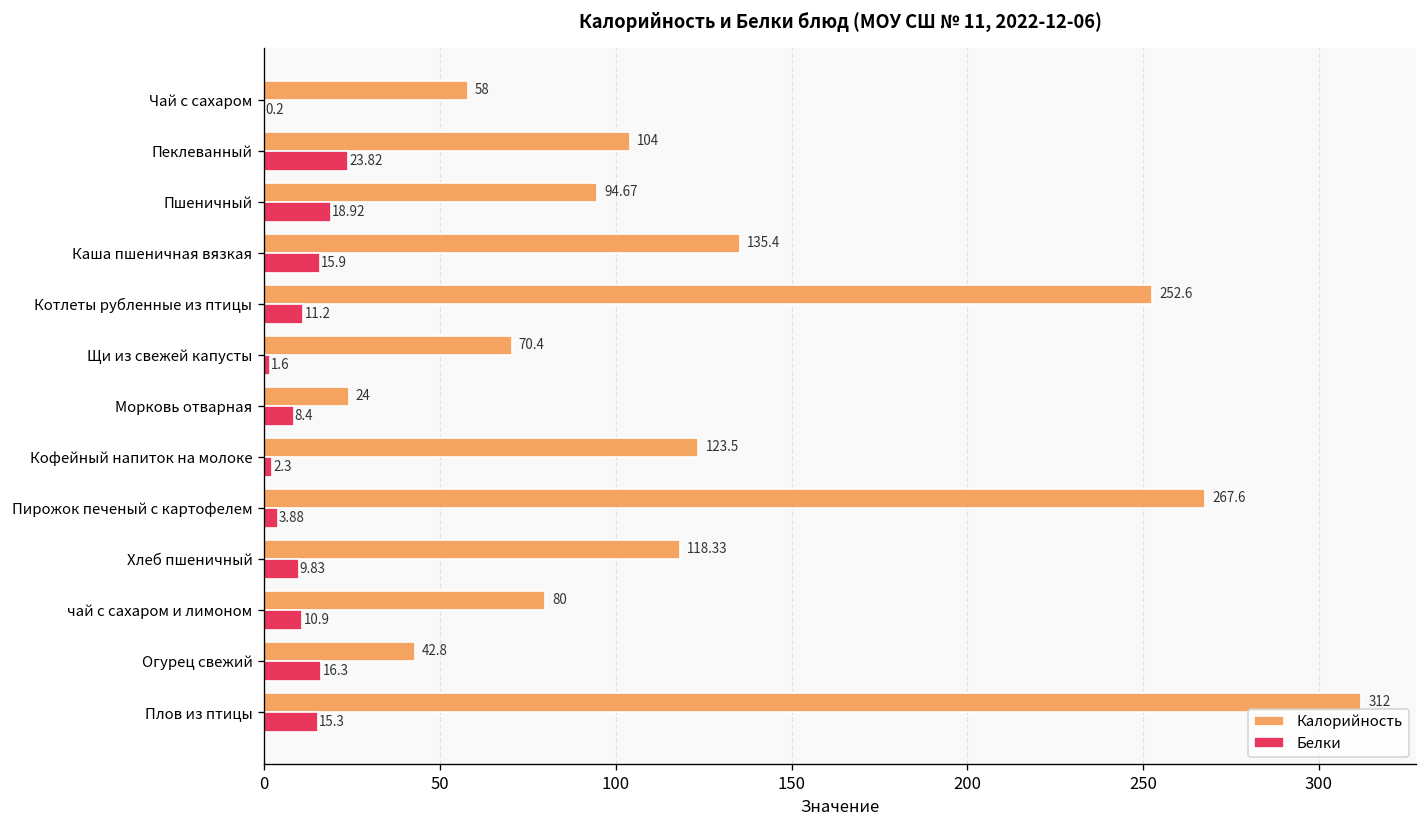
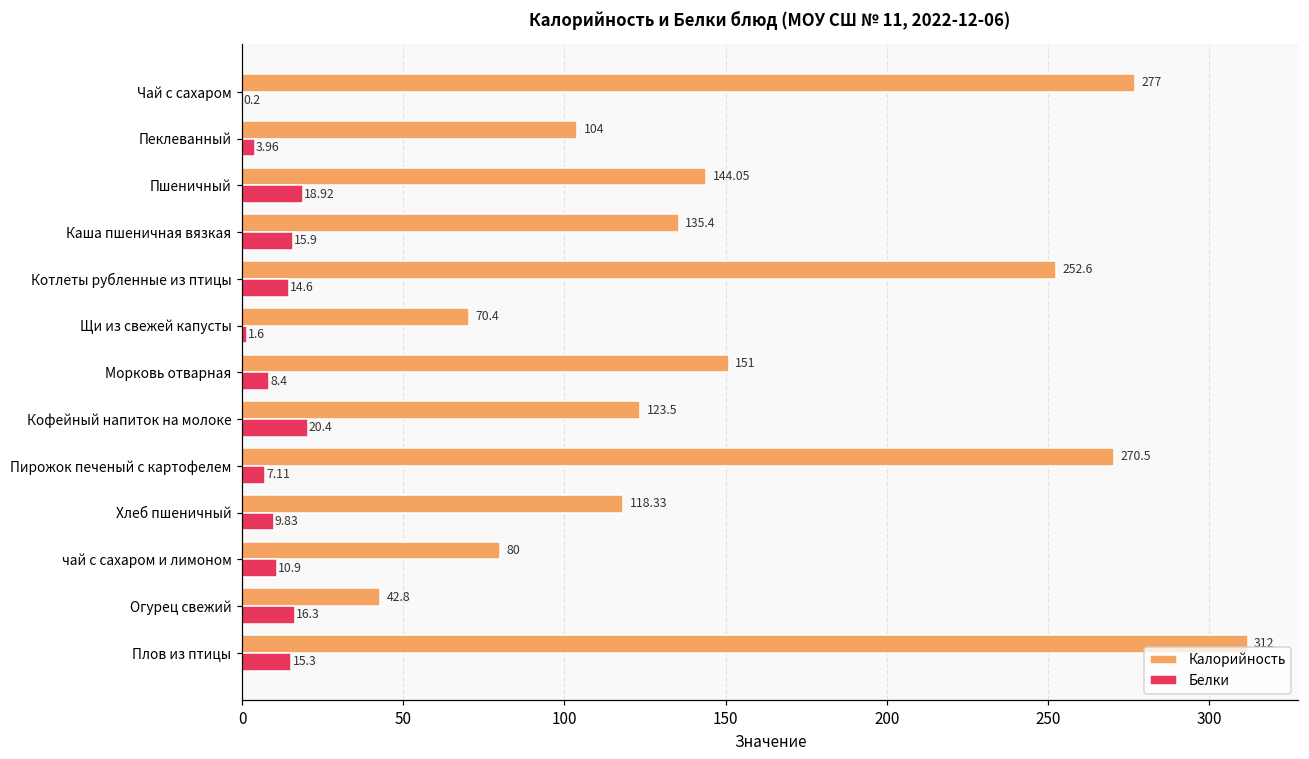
  {
    "Калорийность": {
-     "Чай с сахаром": 58,
+     "Чай с сахаром": 277,
      "Пеклеванный": 104,
-     "Пшеничный": 94.67,
+     "Пшеничный": 144.05,
      "Каша пшеничная вязкая": 135.4,
      "Котлеты рубленные из птицы": 252.6,
      "Щи из свежей капусты": 70.4,
-     "Морковь отварная": 24,
+     "Морковь отварная": 151,
      "Кофейный напиток на молоке": 123.5,
-     "Пирожок печеный с картофелем": 267.6,
+     "Пирожок печеный с картофелем": 270.5,
      "Хлеб пшеничный": 118.33,
      "чай с сахаром и лимоном": 80,
      "Огурец свежий": 42.8
    },
    "Белки": {
      "Чай с сахаром": 0.2,
-     "Пеклеванный": 23.82,
+     "Пеклеванный": 3.96,
      "Пшеничный": 18.92,
      "Каша пшеничная вязкая": 15.9,
-     "Котлеты рубленные из птицы": 11.2,
+     "Котлеты рубленные из птицы": 14.6,
      "Щи из свежей капусты": 1.6,
      "Морковь отварная": 8.4,
-     "Кофейный напиток на молоке": 2.3,
-     "Пирожок печеный с картофелем": 3.88,
+     "Кофейный напиток на молоке": 20.4,
+     "Пирожок печеный с картофелем": 7.11,
      "Хлеб пшеничный": 9.83,
      "чай с сахаром и лимоном": 10.9,
      "Огурец свежий": 16.3,
      "Плов из птицы": 15.3
    }
  }
